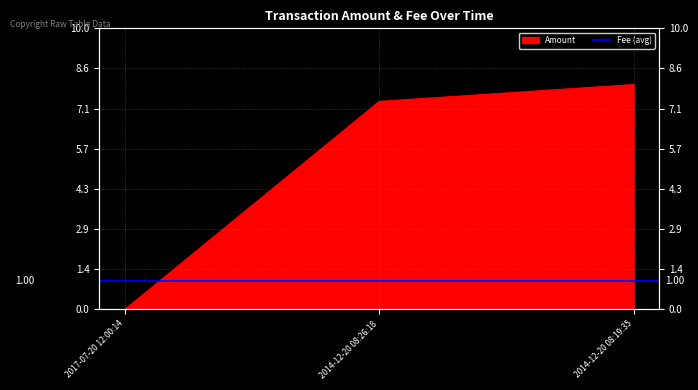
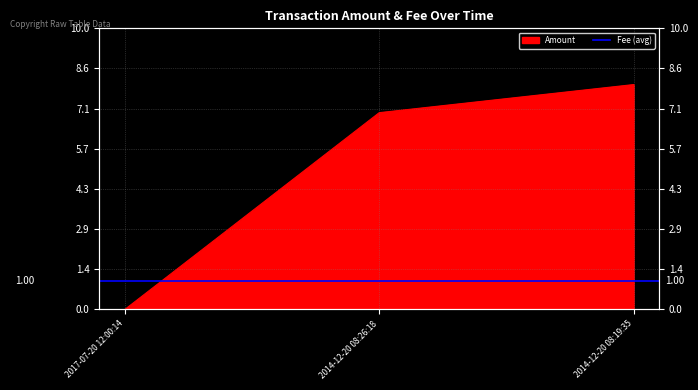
  {
    "2017-07-20 12:00:14": 0.0,
-   "2014-12-20 08:26:18": 7.4,
+   "2014-12-20 08:26:18": 7.0,
    "2014-12-20 08:19:35": 8.0
  }
